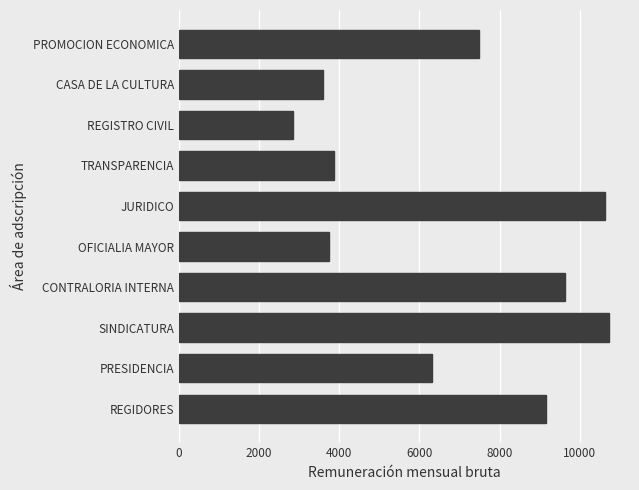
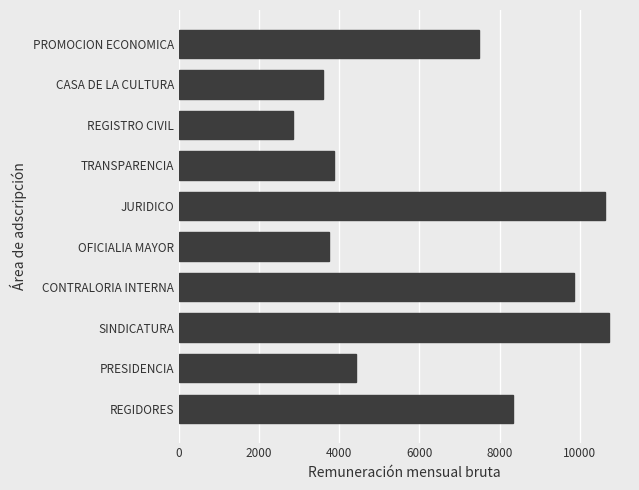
  {
    "PROMOCION ECONOMICA": 7500,
    "CASA DE LA CULTURA": 3600,
    "REGISTRO CIVIL": 2900,
    "TRANSPARENCIA": 3900,
    "JURIDICO": 10600,
    "OFICIALIA MAYOR": 3700,
-   "CONTRALORIA INTERNA": 9600,
+   "CONTRALORIA INTERNA": 9900,
    "SINDICATURA": 10700,
-   "PRESIDENCIA": 6300,
-   "REGIDORES": 9200
+   "PRESIDENCIA": 4400,
+   "REGIDORES": 8300
  }
